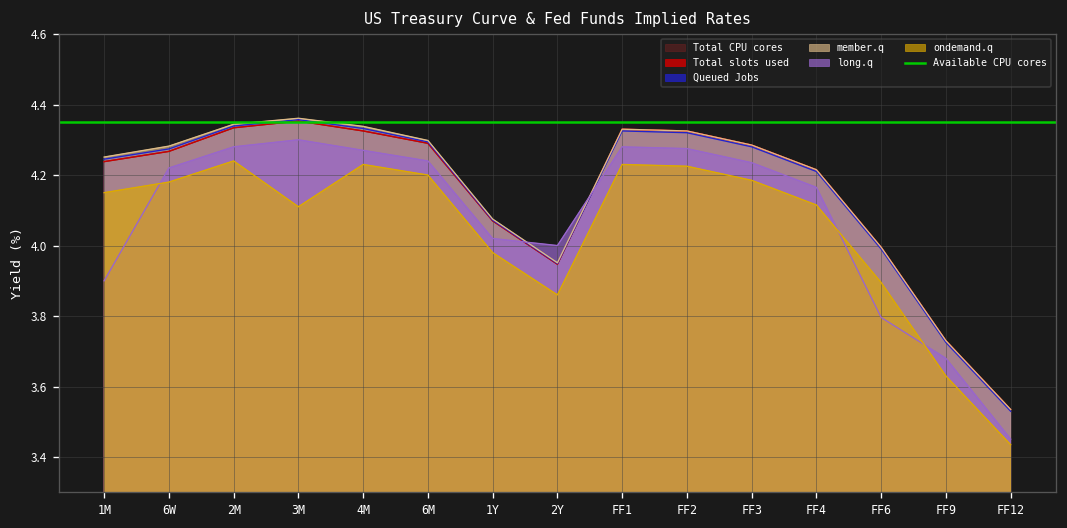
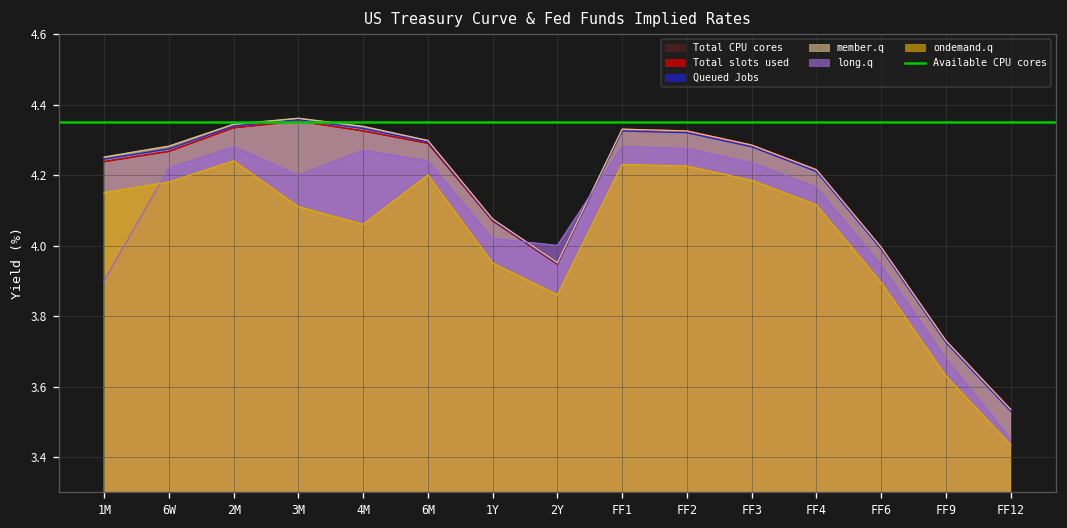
  {
    "long.q": {
      "1M": 3.90,
      "6W": 4.22,
      "2M": 4.28,
-     "3M": 4.3,
+     "3M": 4.2,
      "4M": 4.27,
      "6M": 4.24,
      "1Y": 4.02,
      "2Y": 4.00,
      "FF1": 4.28,
      "FF2": 4.28,
      "FF3": 4.24,
      "FF4": 4.17,
-     "FF6": 3.80,
+     "FF6": 3.95,
      "FF9": 3.68,
      "FF12": 3.45
    },
    "ondemand.q": {
      "1M": 4.15,
      "6W": 4.18,
      "2M": 4.24,
      "3M": 4.11,
-     "4M": 4.23,
+     "4M": 4.06,
      "6M": 4.20,
-     "1Y": 3.98,
+     "1Y": 3.95,
      "2Y": 3.86,
      "FF1": 4.23,
      "FF2": 4.23,
      "FF3": 4.19,
      "FF4": 4.12,
      "FF6": 3.90,
      "FF9": 3.63,
      "FF12": 3.44
    }
  }
